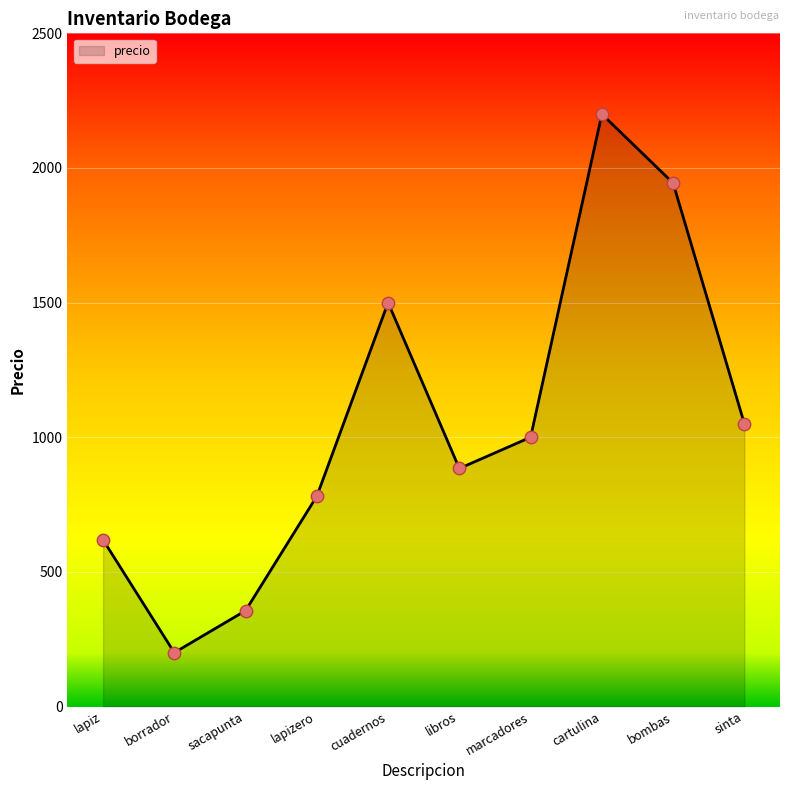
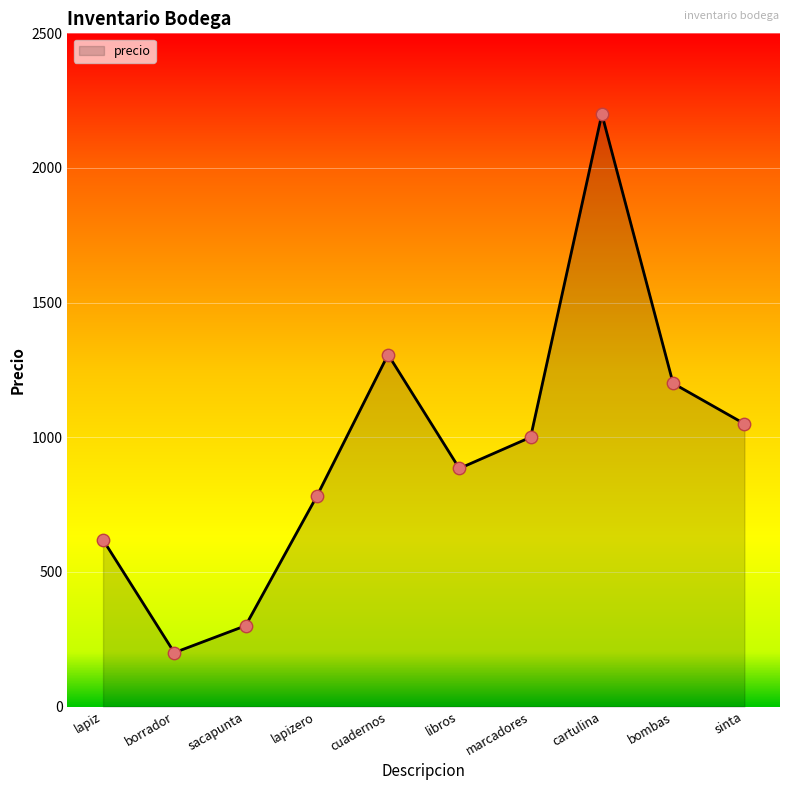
  {
    "lapiz": 620,
    "borrador": 200,
-   "sacapunta": 360,
+   "sacapunta": 300,
    "lapizero": 780,
-   "cuadernos": 1500,
+   "cuadernos": 1310,
    "libros": 880,
    "marcadores": 1000,
    "cartulina": 2200,
-   "bombas": 1940,
+   "bombas": 1200,
    "sinta": 1050
  }
